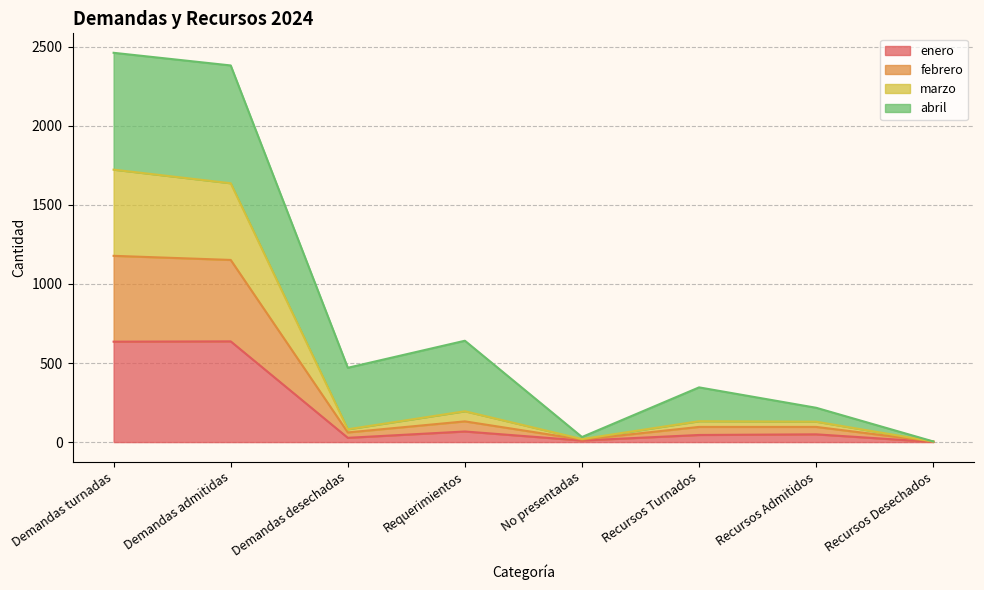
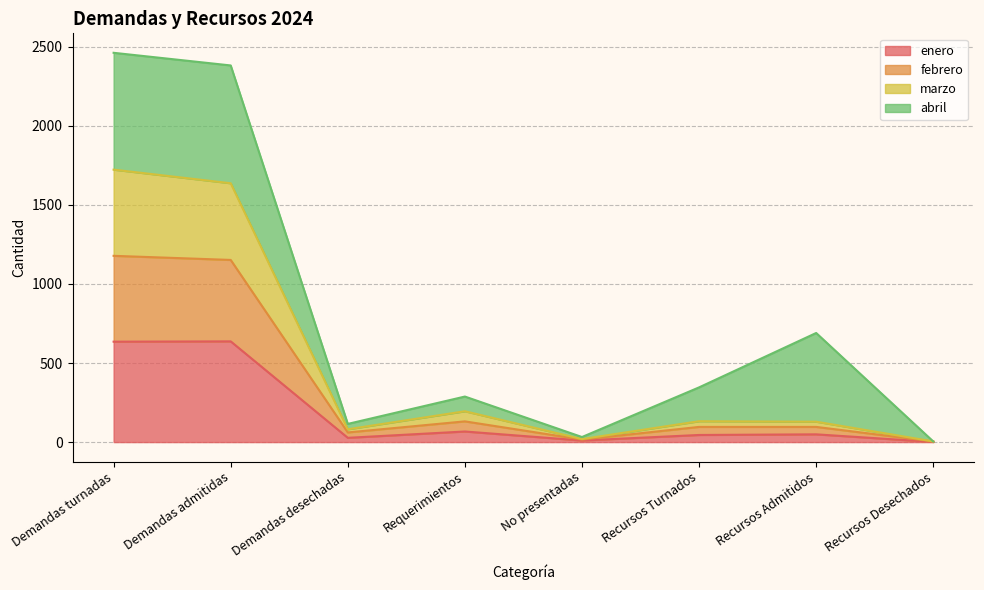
  {
    "abril": {
      "Demandas turnadas": 740,
      "Demandas admitidas": 750,
-     "Demandas desechadas": 390,
-     "Requerimientos": 450,
+     "Demandas desechadas": 30,
+     "Requerimientos": 90,
      "Recursos Turnados": 210,
-     "Recursos Admitidos": 90
+     "Recursos Admitidos": 560
    }
  }
